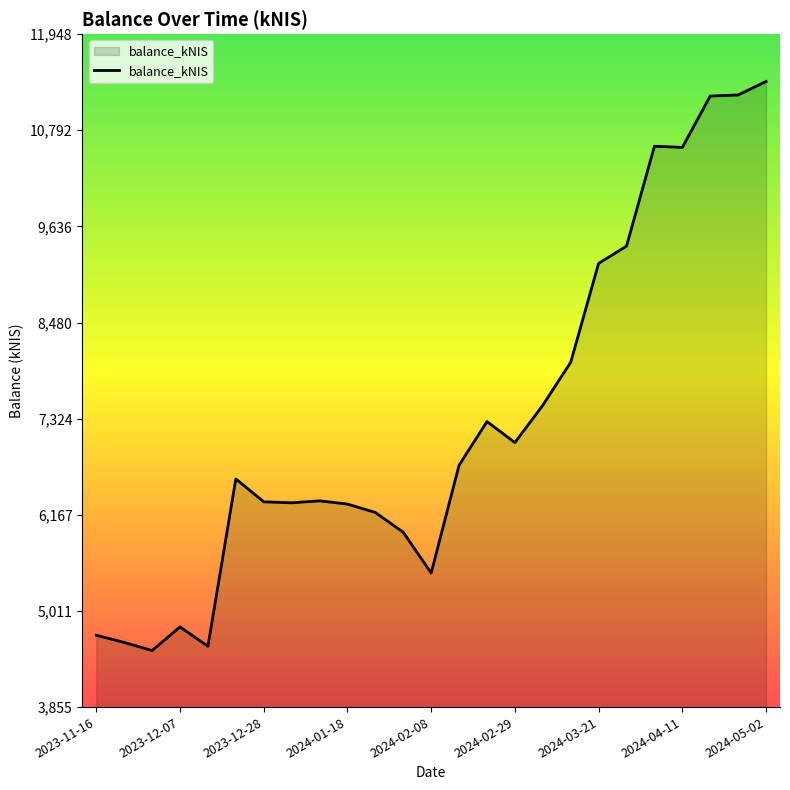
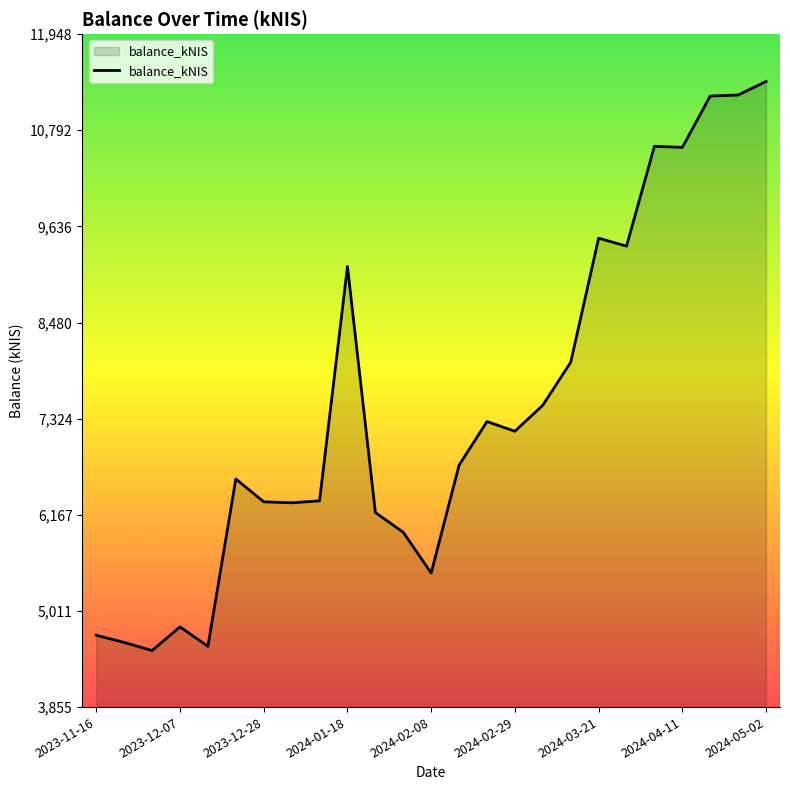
  {
    "2023-11-16": "4,700",
    "2023-12-07": "4,800",
    "2023-12-28": "6,300",
-   "2024-01-18": "6,300",
+   "2024-01-18": "9,200",
    "2024-02-08": "5,500",
-   "2024-02-29": "7,000",
-   "2024-03-21": "9,200",
+   "2024-02-29": "7,200",
+   "2024-03-21": "9,500",
    "2024-04-11": "10,600",
    "2024-05-02": "11,400"
  }
